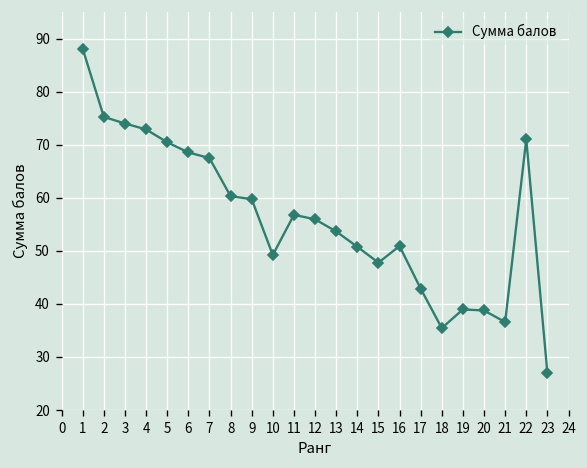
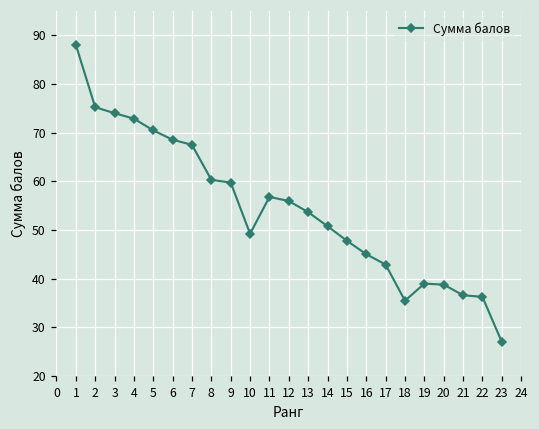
  {
    "1": 88,
    "2": 75,
    "3": 74,
    "4": 73,
    "5": 70,
    "6": 69,
    "7": 67,
    "8": 60,
    "9": 60,
    "10": 49,
    "11": 57,
    "12": 56,
    "13": 54,
    "14": 51,
    "15": 48,
-   "16": 51,
+   "16": 45,
    "17": 43,
    "18": 35,
    "19": 39,
    "20": 39,
    "21": 37,
-   "22": 71,
+   "22": 36,
    "23": 27
  }
